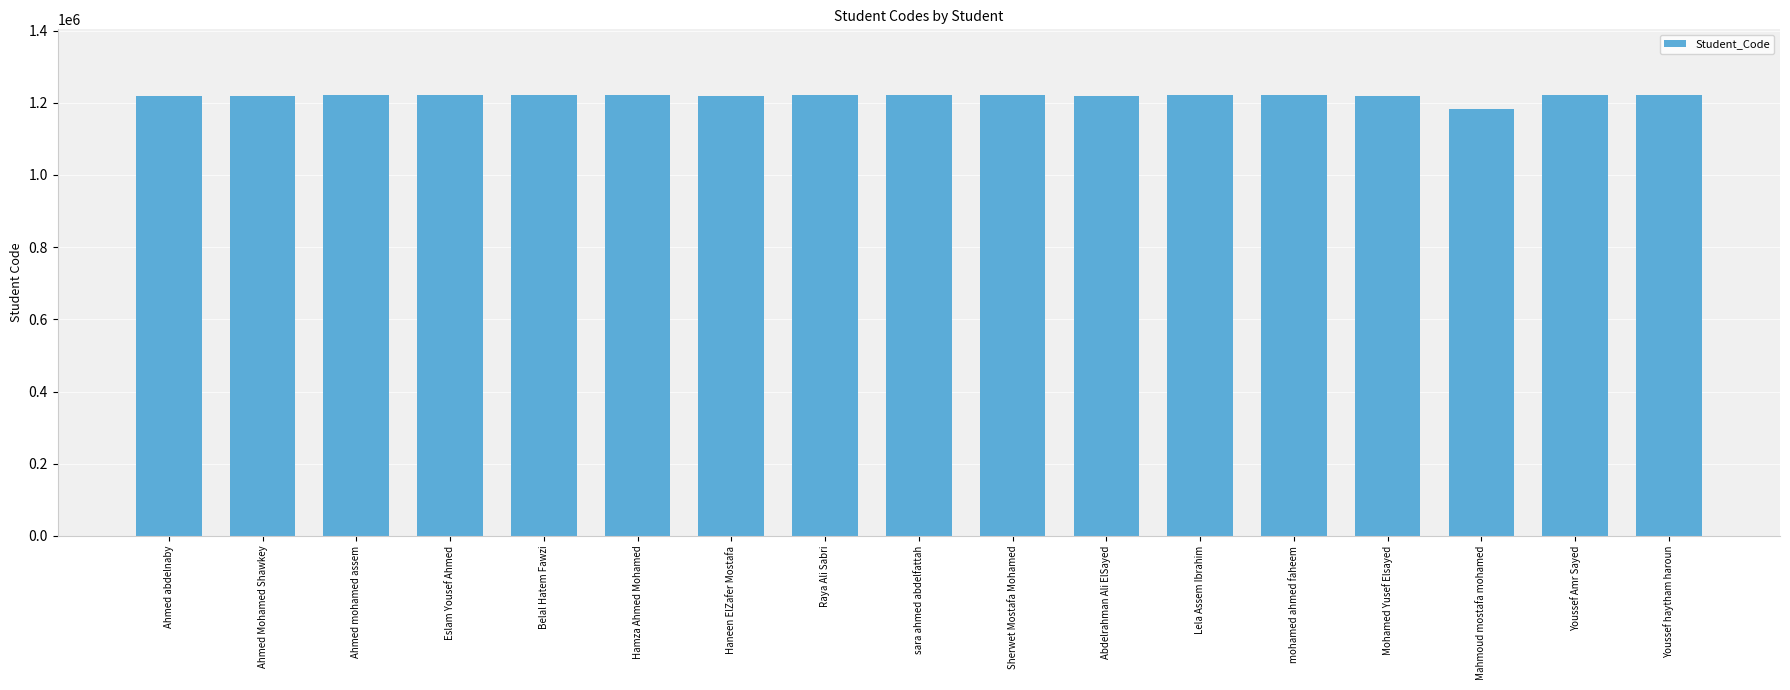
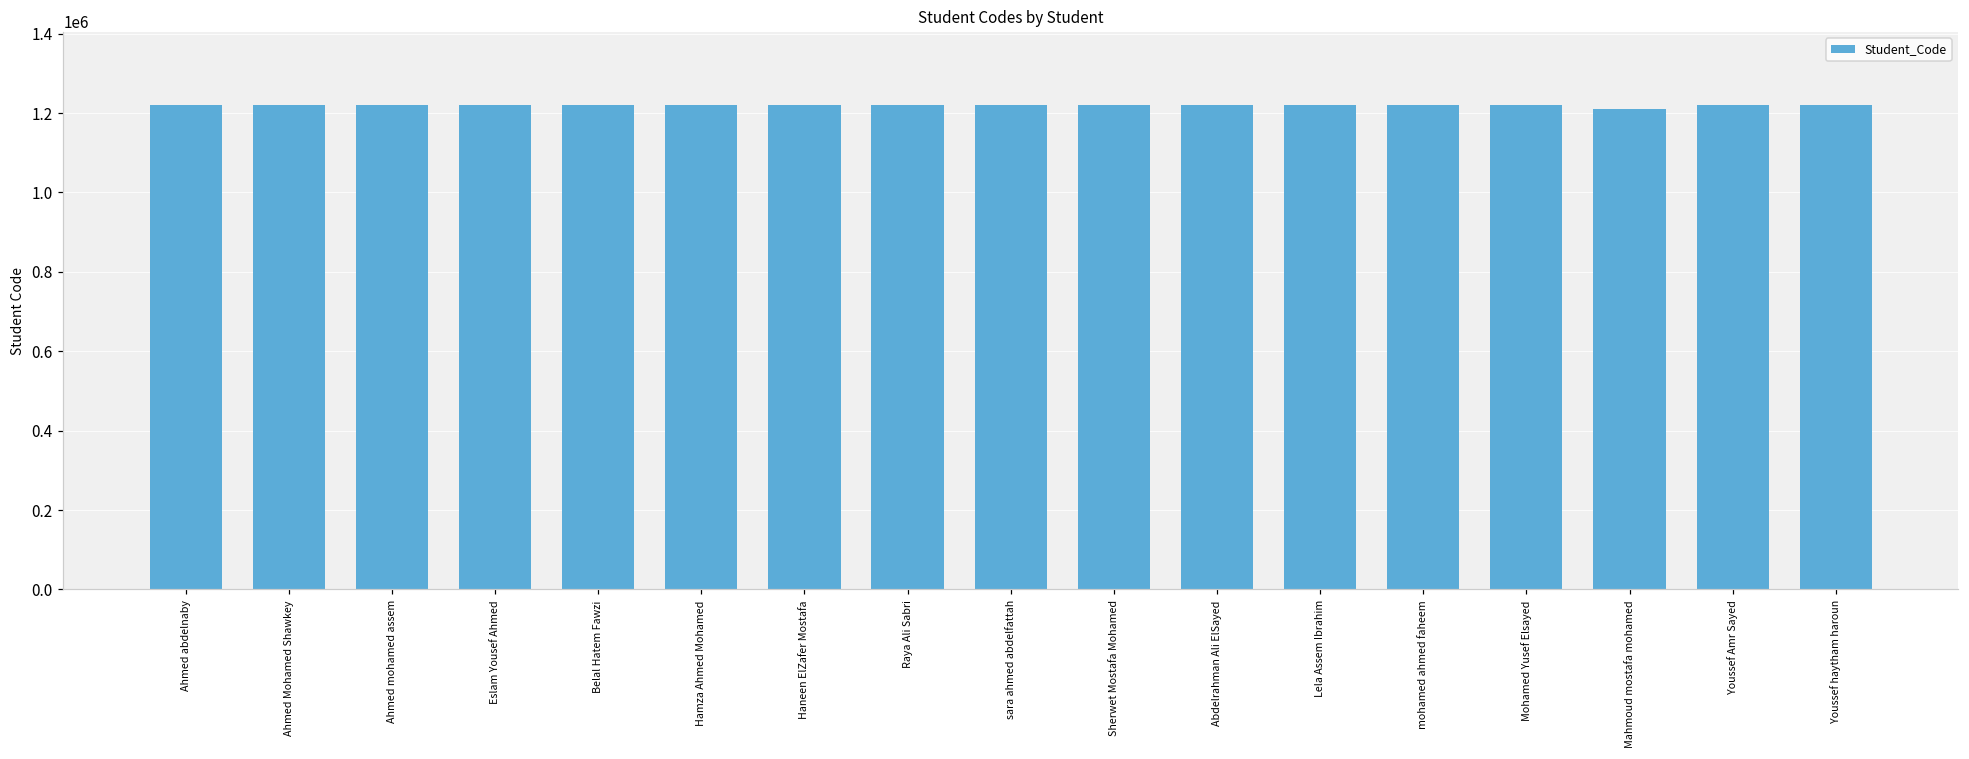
  {
    "Ahmed abdelnaby": 1220000,
    "Ahmed Mohamed Shawkey": 1220000,
    "Ahmed mohamed assem": 1220000,
    "Eslam Yousef Ahmed": 1220000,
    "Belal Hatem Fawzi": 1220000,
    "Hamza Ahmed Mohamed": 1220000,
    "Haneen ElZafer Mostafa": 1220000,
    "Raya Ali Sabri": 1220000,
    "sara ahmed abdelfattah": 1220000,
    "Sherwet Mostafa Mohamed": 1220000,
    "Abdelrahman Ali ElSayed": 1220000,
    "Lela Assem Ibrahim": 1220000,
    "mohamed ahmed faheem": 1220000,
    "Mohamed Yusef Elsayed": 1220000,
-   "Mahmoud mostafa mohamed": 1180000,
+   "Mahmoud mostafa mohamed": 1210000,
    "Youssef Amr Sayed": 1220000,
    "Youssef haytham haroun": 1220000
  }
